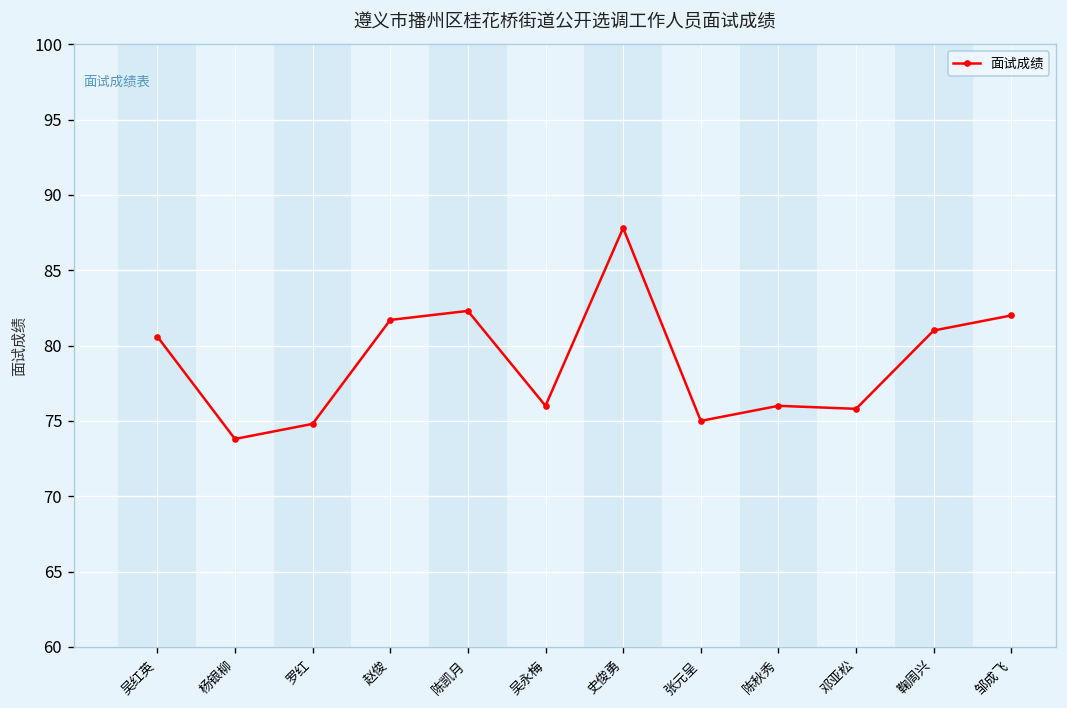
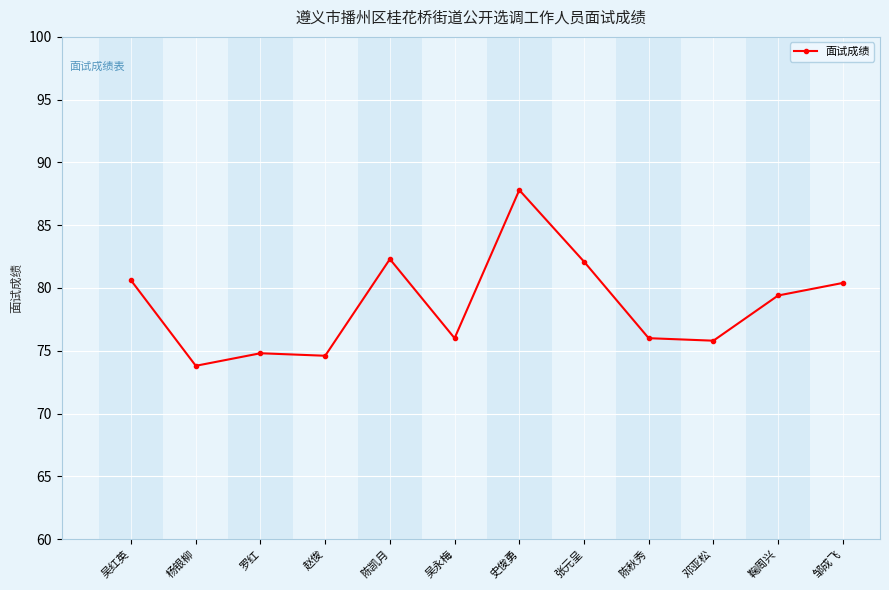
  {
    "吴红英": 80.6,
    "杨银柳": 73.8,
    "罗红": 74.8,
-   "赵俊": 81.7,
+   "赵俊": 74.6,
    "陈凯月": 82.3,
    "吴永梅": 76.0,
    "史俊勇": 87.8,
-   "张元呈": 75.0,
+   "张元呈": 82.1,
    "陈秋秀": 76.0,
    "邓亚松": 75.8,
-   "鞠周兴": 81.0,
-   "邹成飞": 82.0
+   "鞠周兴": 79.4,
+   "邹成飞": 80.4
  }
